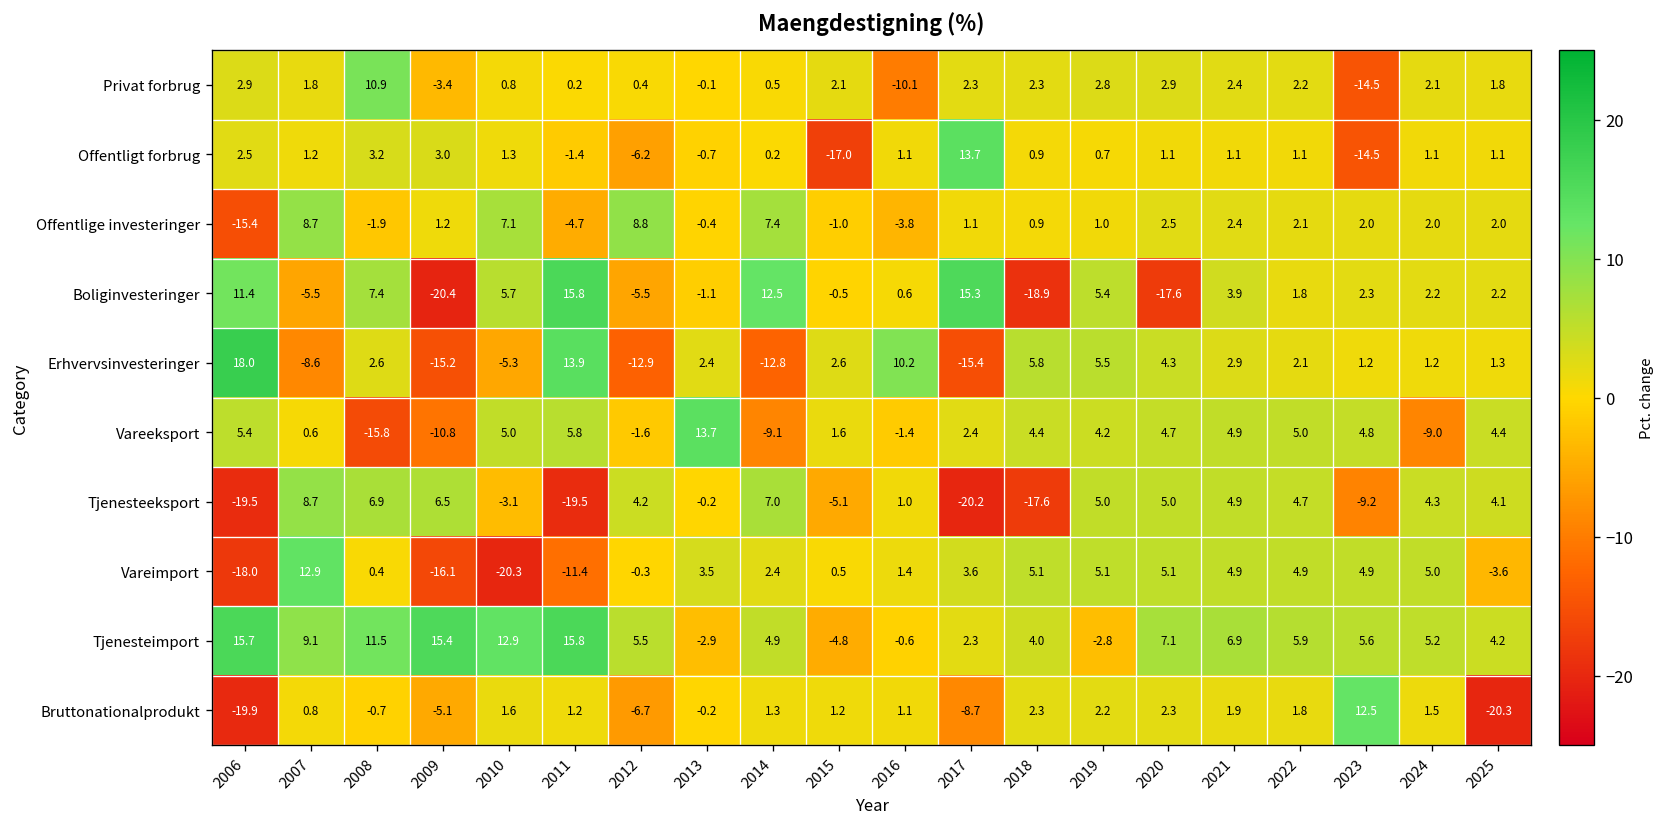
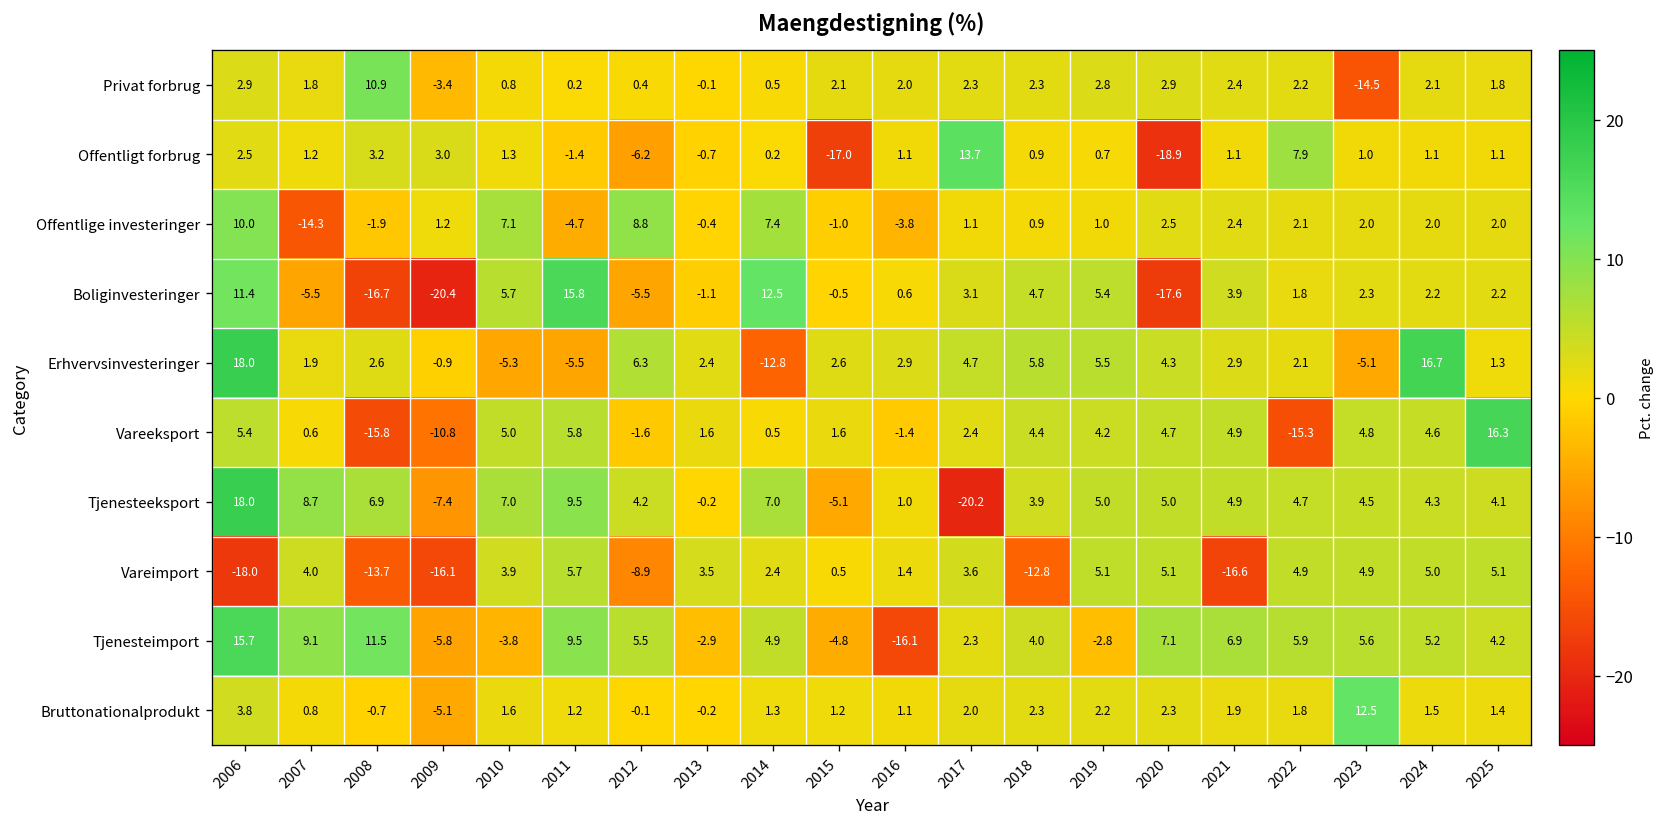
  {
    "Privat forbrug": {
      "2006": 2.9,
      "2007": 1.8,
      "2008": 10.9,
      "2009": -3.4,
      "2010": 0.8,
      "2011": 0.2,
      "2012": 0.4,
      "2013": -0.1,
      "2014": 0.5,
      "2015": 2.1,
-     "2016": -10.1,
+     "2016": 2.0,
      "2017": 2.3,
      "2018": 2.3,
      "2019": 2.8,
      "2020": 2.9,
      "2021": 2.4,
      "2022": 2.2,
      "2023": -14.5,
      "2024": 2.1,
      "2025": 1.8
    },
    "Offentligt forbrug": {
      "2006": 2.5,
      "2007": 1.2,
      "2008": 3.2,
      "2009": 3.0,
      "2010": 1.3,
      "2011": -1.4,
      "2012": -6.2,
      "2013": -0.7,
      "2014": 0.2,
      "2015": -17.0,
      "2016": 1.1,
      "2017": 13.7,
      "2018": 0.9,
      "2019": 0.7,
-     "2020": 1.1,
+     "2020": -18.9,
      "2021": 1.1,
-     "2022": 1.1,
-     "2023": -14.5,
+     "2022": 7.9,
+     "2023": 1.0,
      "2024": 1.1,
      "2025": 1.1
    },
    "Offentlige investeringer": {
-     "2006": -15.4,
-     "2007": 8.7,
+     "2006": 10.0,
+     "2007": -14.3,
      "2008": -1.9,
      "2009": 1.2,
      "2010": 7.1,
      "2011": -4.7,
      "2012": 8.8,
      "2013": -0.4,
      "2014": 7.4,
      "2015": -1.0,
      "2016": -3.8,
      "2017": 1.1,
      "2018": 0.9,
      "2019": 1.0,
      "2020": 2.5,
      "2021": 2.4,
      "2022": 2.1,
      "2023": 2.0,
      "2024": 2.0,
      "2025": 2.0
    },
    "Boliginvesteringer": {
      "2006": 11.4,
      "2007": -5.5,
-     "2008": 7.4,
+     "2008": -16.7,
      "2009": -20.4,
      "2010": 5.7,
      "2011": 15.8,
      "2012": -5.5,
      "2013": -1.1,
      "2014": 12.5,
      "2015": -0.5,
      "2016": 0.6,
-     "2017": 15.3,
-     "2018": -18.9,
+     "2017": 3.1,
+     "2018": 4.7,
      "2019": 5.4,
      "2020": -17.6,
      "2021": 3.9,
      "2022": 1.8,
      "2023": 2.3,
      "2024": 2.2,
      "2025": 2.2
    },
    "Erhvervsinvesteringer": {
      "2006": 18.0,
-     "2007": -8.6,
+     "2007": 1.9,
      "2008": 2.6,
-     "2009": -15.2,
+     "2009": -0.9,
      "2010": -5.3,
-     "2011": 13.9,
-     "2012": -12.9,
+     "2011": -5.5,
+     "2012": 6.3,
      "2013": 2.4,
      "2014": -12.8,
      "2015": 2.6,
-     "2016": 10.2,
-     "2017": -15.4,
+     "2016": 2.9,
+     "2017": 4.7,
      "2018": 5.8,
      "2019": 5.5,
      "2020": 4.3,
      "2021": 2.9,
      "2022": 2.1,
-     "2023": 1.2,
-     "2024": 1.2,
+     "2023": -5.1,
+     "2024": 16.7,
      "2025": 1.3
    },
    "Vareeksport": {
      "2006": 5.4,
      "2007": 0.6,
      "2008": -15.8,
      "2009": -10.8,
      "2010": 5.0,
      "2011": 5.8,
      "2012": -1.6,
-     "2013": 13.7,
-     "2014": -9.1,
+     "2013": 1.6,
+     "2014": 0.5,
      "2015": 1.6,
      "2016": -1.4,
      "2017": 2.4,
      "2018": 4.4,
      "2019": 4.2,
      "2020": 4.7,
      "2021": 4.9,
-     "2022": 5.0,
+     "2022": -15.3,
      "2023": 4.8,
-     "2024": -9.0,
-     "2025": 4.4
+     "2024": 4.6,
+     "2025": 16.3
    },
    "Tjenesteeksport": {
-     "2006": -19.5,
+     "2006": 18.0,
      "2007": 8.7,
      "2008": 6.9,
-     "2009": 6.5,
-     "2010": -3.1,
-     "2011": -19.5,
+     "2009": -7.4,
+     "2010": 7.0,
+     "2011": 9.5,
      "2012": 4.2,
      "2013": -0.2,
      "2014": 7.0,
      "2015": -5.1,
      "2016": 1.0,
      "2017": -20.2,
-     "2018": -17.6,
+     "2018": 3.9,
      "2019": 5.0,
      "2020": 5.0,
      "2021": 4.9,
      "2022": 4.7,
-     "2023": -9.2,
+     "2023": 4.5,
      "2024": 4.3,
      "2025": 4.1
    },
    "Vareimport": {
      "2006": -18.0,
-     "2007": 12.9,
-     "2008": 0.4,
+     "2007": 4.0,
+     "2008": -13.7,
      "2009": -16.1,
-     "2010": -20.3,
-     "2011": -11.4,
-     "2012": -0.3,
+     "2010": 3.9,
+     "2011": 5.7,
+     "2012": -8.9,
      "2013": 3.5,
      "2014": 2.4,
      "2015": 0.5,
      "2016": 1.4,
      "2017": 3.6,
-     "2018": 5.1,
+     "2018": -12.8,
      "2019": 5.1,
      "2020": 5.1,
-     "2021": 4.9,
+     "2021": -16.6,
      "2022": 4.9,
      "2023": 4.9,
      "2024": 5.0,
-     "2025": -3.6
+     "2025": 5.1
    },
    "Tjenesteimport": {
      "2006": 15.7,
      "2007": 9.1,
      "2008": 11.5,
-     "2009": 15.4,
-     "2010": 12.9,
-     "2011": 15.8,
+     "2009": -5.8,
+     "2010": -3.8,
+     "2011": 9.5,
      "2012": 5.5,
      "2013": -2.9,
      "2014": 4.9,
      "2015": -4.8,
-     "2016": -0.6,
+     "2016": -16.1,
      "2017": 2.3,
      "2018": 4.0,
      "2019": -2.8,
      "2020": 7.1,
      "2021": 6.9,
      "2022": 5.9,
      "2023": 5.6,
      "2024": 5.2,
      "2025": 4.2
    },
    "Bruttonationalprodukt": {
-     "2006": -19.9,
+     "2006": 3.8,
      "2007": 0.8,
      "2008": -0.7,
      "2009": -5.1,
      "2010": 1.6,
      "2011": 1.2,
-     "2012": -6.7,
+     "2012": -0.1,
      "2013": -0.2,
      "2014": 1.3,
      "2015": 1.2,
      "2016": 1.1,
-     "2017": -8.7,
+     "2017": 2.0,
      "2018": 2.3,
      "2019": 2.2,
      "2020": 2.3,
      "2021": 1.9,
      "2022": 1.8,
      "2023": 12.5,
      "2024": 1.5,
-     "2025": -20.3
+     "2025": 1.4
    }
  }
